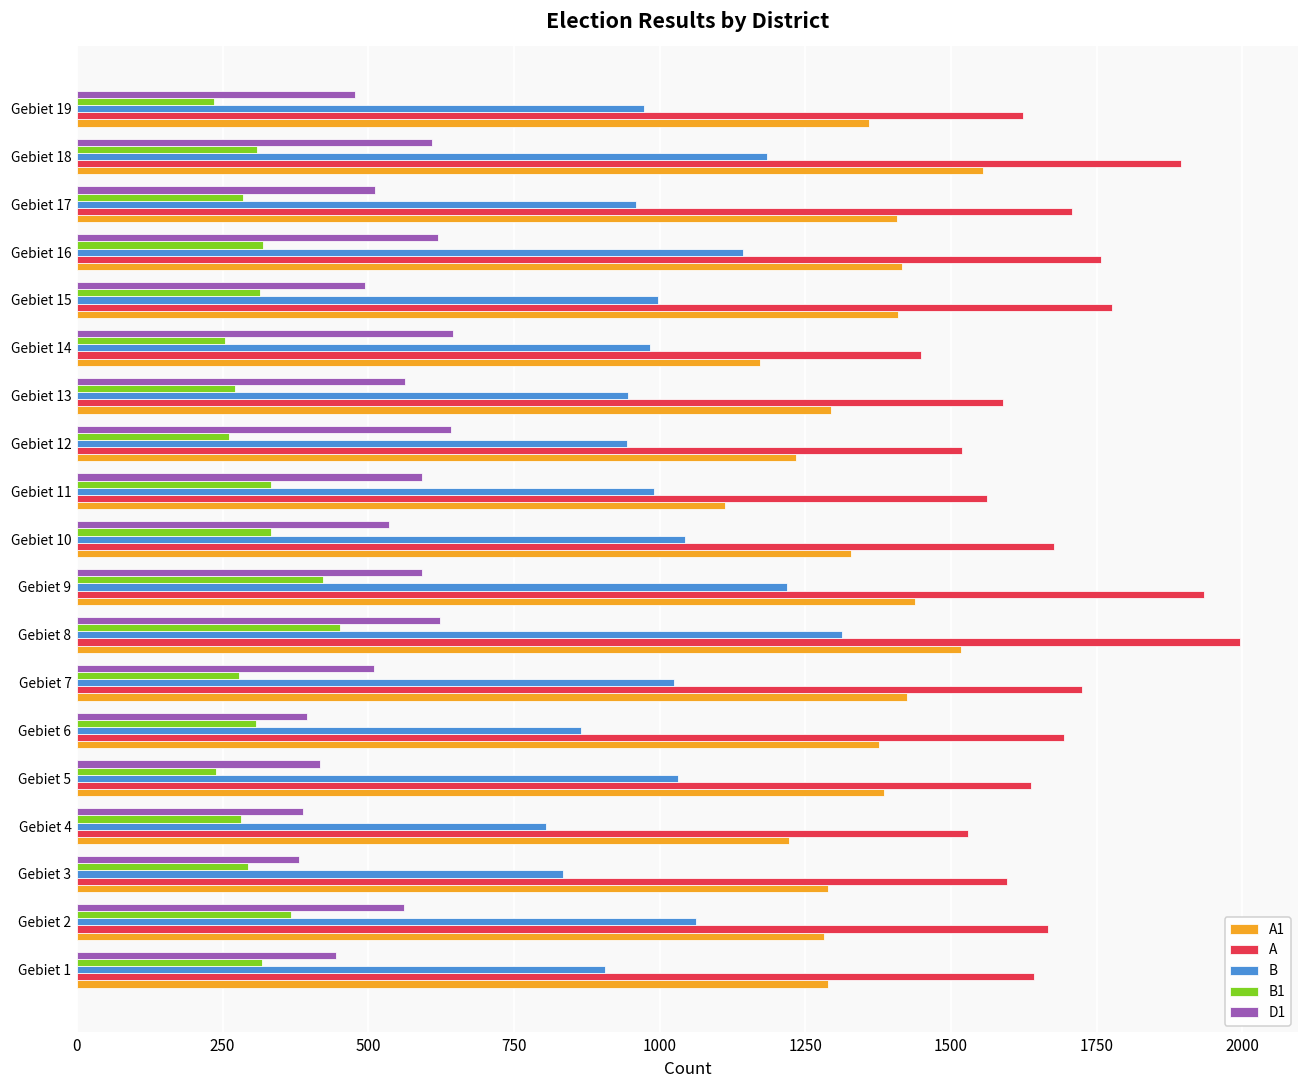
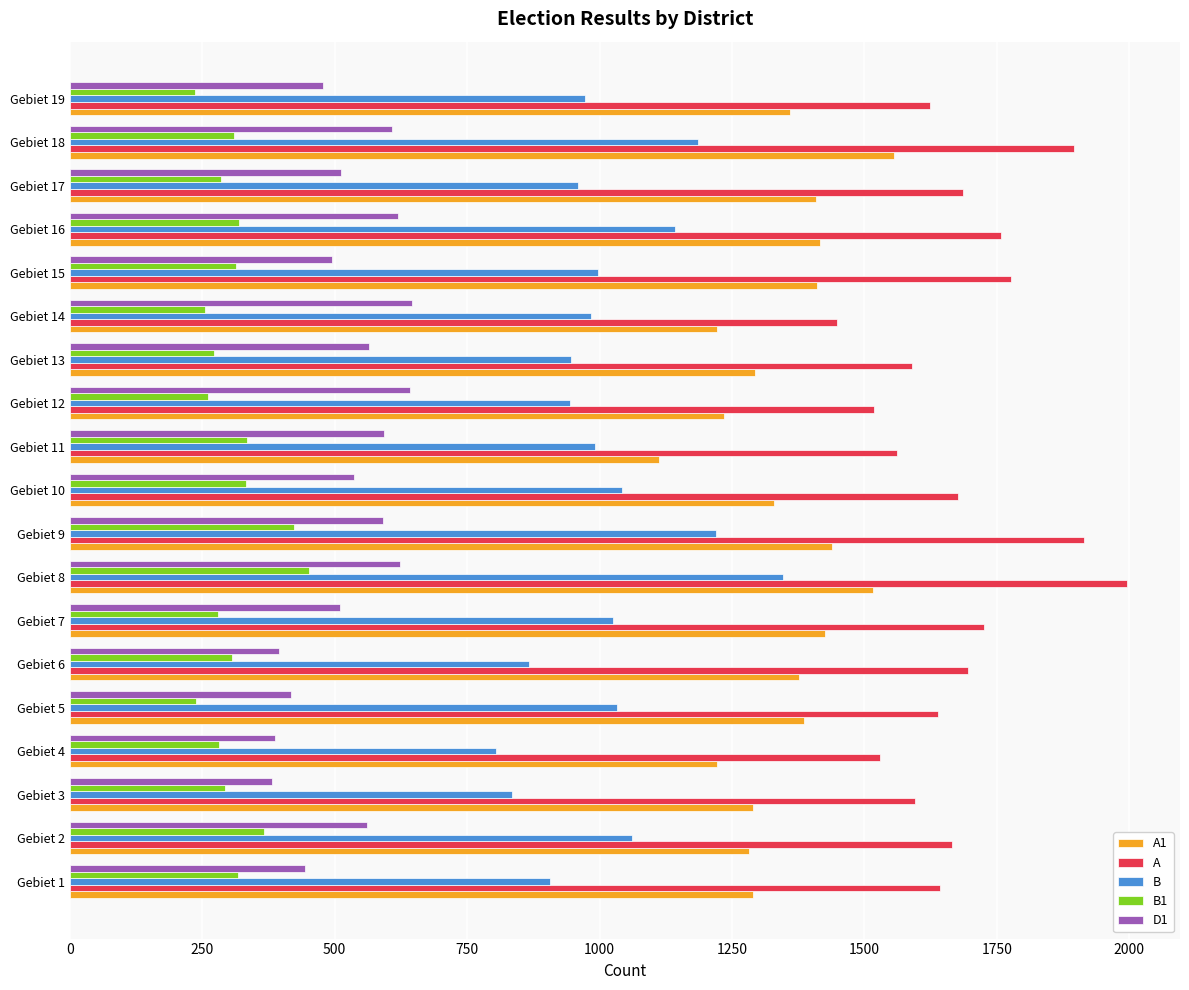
  {
    "A1": {
      "Gebiet 19": 1360,
      "Gebiet 18": 1560,
      "Gebiet 17": 1410,
      "Gebiet 16": 1420,
      "Gebiet 15": 1410,
-     "Gebiet 14": 1170,
+     "Gebiet 14": 1220,
      "Gebiet 13": 1290,
      "Gebiet 12": 1240,
      "Gebiet 11": 1110,
      "Gebiet 10": 1330,
      "Gebiet 9": 1440,
      "Gebiet 8": 1520,
      "Gebiet 7": 1430,
      "Gebiet 6": 1380,
      "Gebiet 5": 1390,
      "Gebiet 4": 1220,
      "Gebiet 3": 1290,
      "Gebiet 2": 1280,
      "Gebiet 1": 1290
    },
    "A": {
      "Gebiet 19": 1620,
      "Gebiet 18": 1900,
-     "Gebiet 17": 1710,
+     "Gebiet 17": 1690,
      "Gebiet 16": 1760,
      "Gebiet 15": 1780,
      "Gebiet 14": 1450,
      "Gebiet 13": 1590,
      "Gebiet 12": 1520,
      "Gebiet 11": 1560,
      "Gebiet 10": 1680,
-     "Gebiet 9": 1930,
+     "Gebiet 9": 1920,
      "Gebiet 8": 2000,
      "Gebiet 7": 1730,
      "Gebiet 6": 1700,
      "Gebiet 5": 1640,
      "Gebiet 4": 1530,
      "Gebiet 3": 1600,
      "Gebiet 2": 1670,
      "Gebiet 1": 1640
    },
    "B": {
      "Gebiet 19": 970,
      "Gebiet 18": 1190,
      "Gebiet 17": 960,
      "Gebiet 16": 1140,
      "Gebiet 15": 1000,
      "Gebiet 14": 980,
      "Gebiet 13": 950,
      "Gebiet 12": 940,
      "Gebiet 11": 990,
      "Gebiet 10": 1040,
      "Gebiet 9": 1220,
-     "Gebiet 8": 1310,
+     "Gebiet 8": 1350,
      "Gebiet 7": 1030,
      "Gebiet 6": 870,
      "Gebiet 5": 1030,
      "Gebiet 4": 810,
      "Gebiet 3": 830,
      "Gebiet 2": 1060,
      "Gebiet 1": 910
    },
    "B1": {
      "Gebiet 19": 240,
      "Gebiet 18": 310,
      "Gebiet 17": 290,
      "Gebiet 16": 320,
      "Gebiet 15": 310,
      "Gebiet 14": 260,
      "Gebiet 13": 270,
      "Gebiet 12": 260,
      "Gebiet 11": 330,
      "Gebiet 10": 330,
      "Gebiet 9": 420,
      "Gebiet 8": 450,
      "Gebiet 7": 280,
      "Gebiet 6": 310,
      "Gebiet 5": 240,
      "Gebiet 4": 280,
      "Gebiet 3": 290,
      "Gebiet 2": 370,
      "Gebiet 1": 320
    },
    "D1": {
      "Gebiet 19": 480,
      "Gebiet 18": 610,
      "Gebiet 17": 510,
      "Gebiet 16": 620,
      "Gebiet 15": 490,
      "Gebiet 14": 650,
      "Gebiet 13": 560,
      "Gebiet 12": 640,
      "Gebiet 11": 590,
      "Gebiet 10": 540,
      "Gebiet 9": 590,
      "Gebiet 8": 620,
      "Gebiet 7": 510,
      "Gebiet 6": 400,
      "Gebiet 5": 420,
      "Gebiet 4": 390,
      "Gebiet 3": 380,
      "Gebiet 2": 560,
      "Gebiet 1": 440
    }
  }
